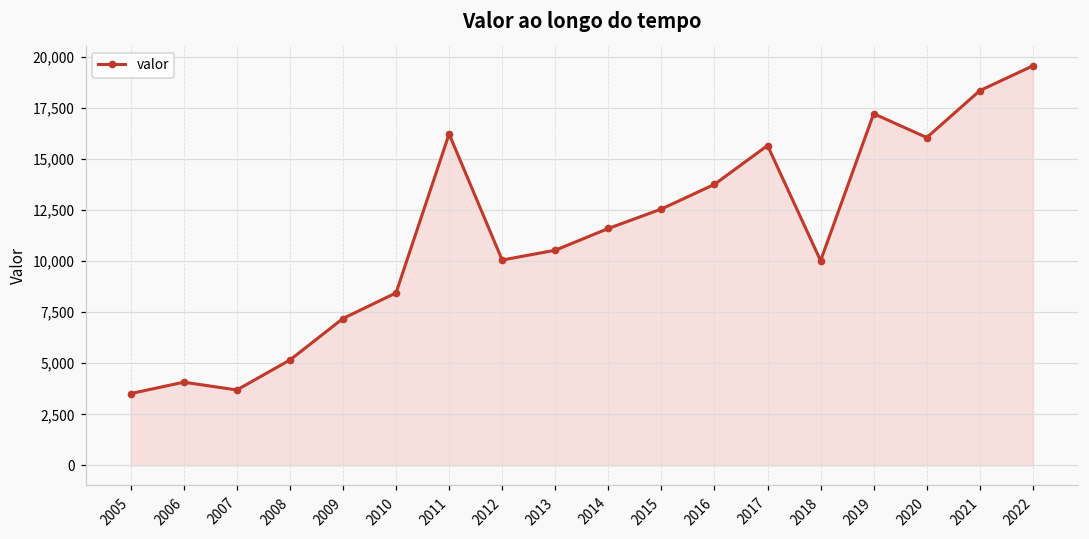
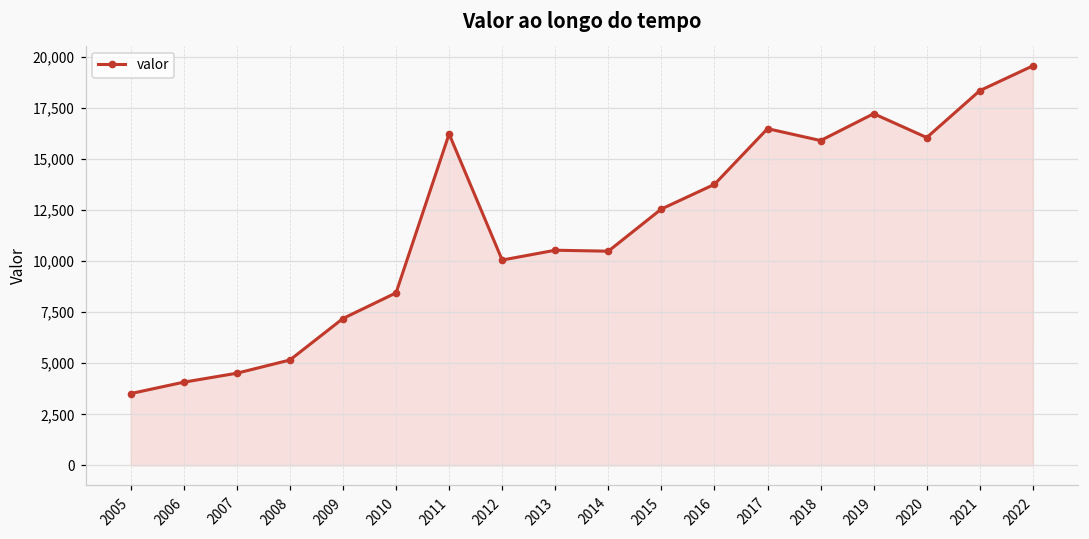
  {
    "2005": "3,500",
    "2006": "4,100",
-   "2007": "3,700",
+   "2007": "4,500",
    "2008": "5,200",
    "2009": "7,200",
    "2010": "8,400",
    "2011": "16,200",
    "2012": "10,100",
    "2013": "10,500",
-   "2014": "11,600",
+   "2014": "10,500",
    "2015": "12,500",
    "2016": "13,800",
-   "2017": "15,700",
-   "2018": "10,000",
+   "2017": "16,500",
+   "2018": "15,900",
    "2019": "17,200",
    "2020": "16,000",
    "2021": "18,300",
    "2022": "19,600"
  }
